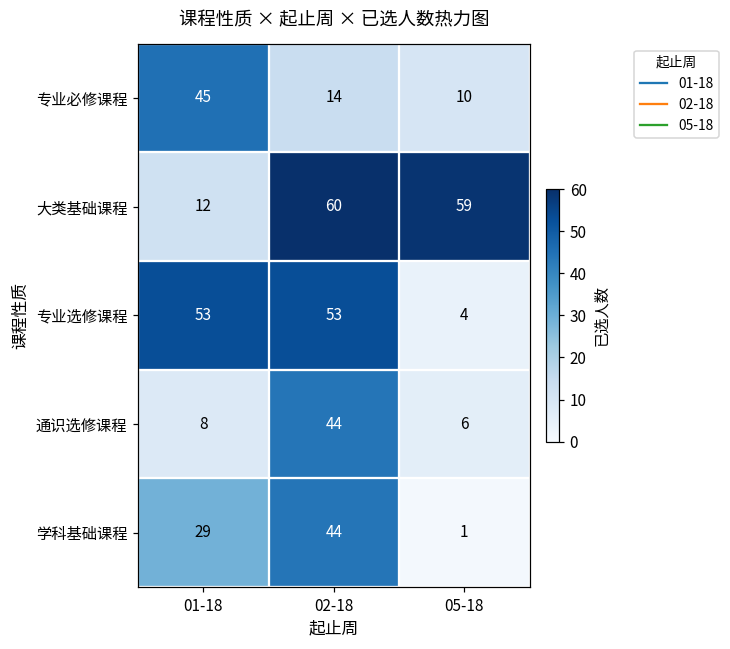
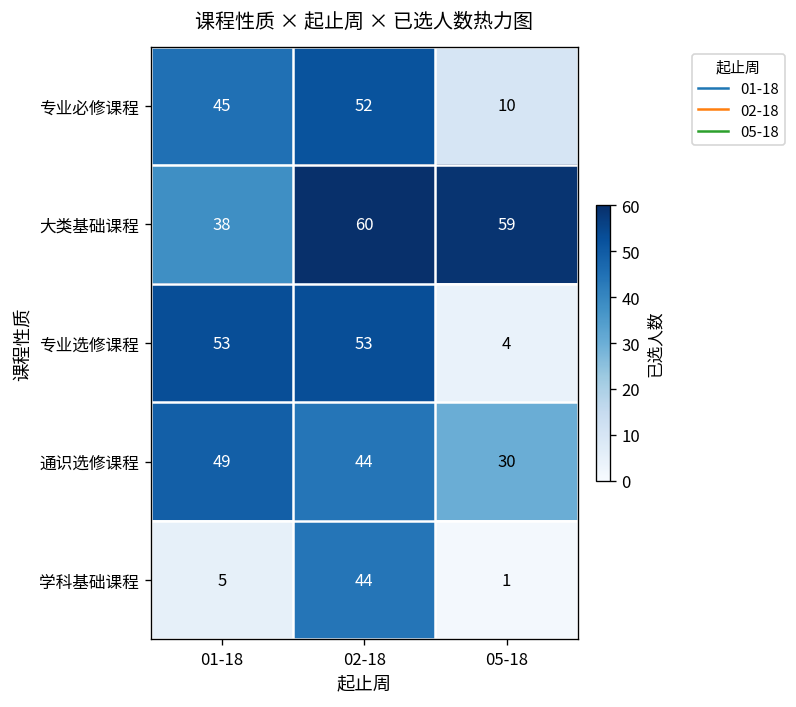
  {
    "专业必修课程": {
      "01-18": 45,
-     "02-18": 14,
+     "02-18": 52,
      "05-18": 10
    },
    "大类基础课程": {
-     "01-18": 12,
+     "01-18": 38,
      "02-18": 60,
      "05-18": 59
    },
    "专业选修课程": {
      "01-18": 53,
      "02-18": 53,
      "05-18": 4
    },
    "通识选修课程": {
-     "01-18": 8,
+     "01-18": 49,
      "02-18": 44,
-     "05-18": 6
+     "05-18": 30
    },
    "学科基础课程": {
-     "01-18": 29,
+     "01-18": 5,
      "02-18": 44,
      "05-18": 1
    }
  }
